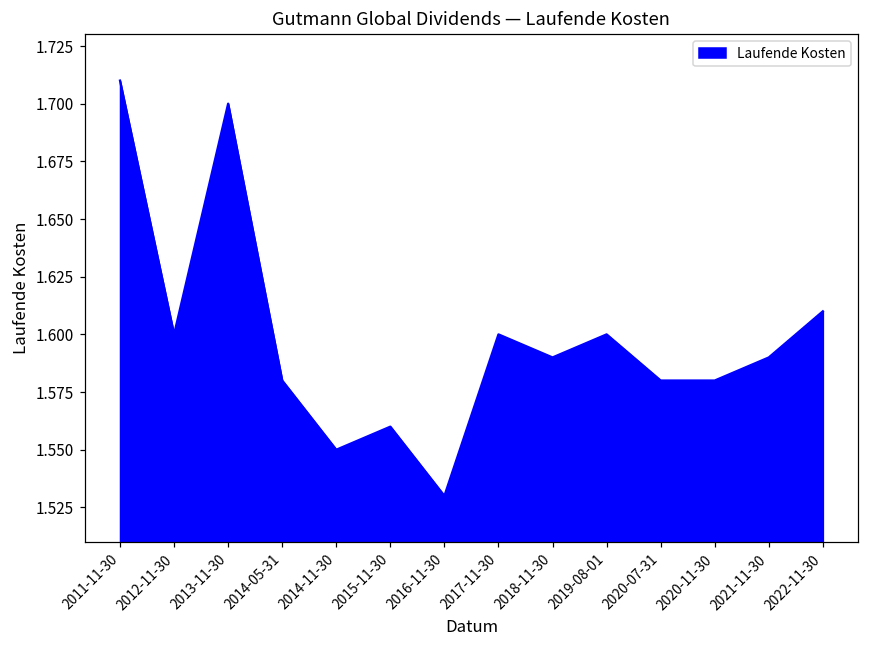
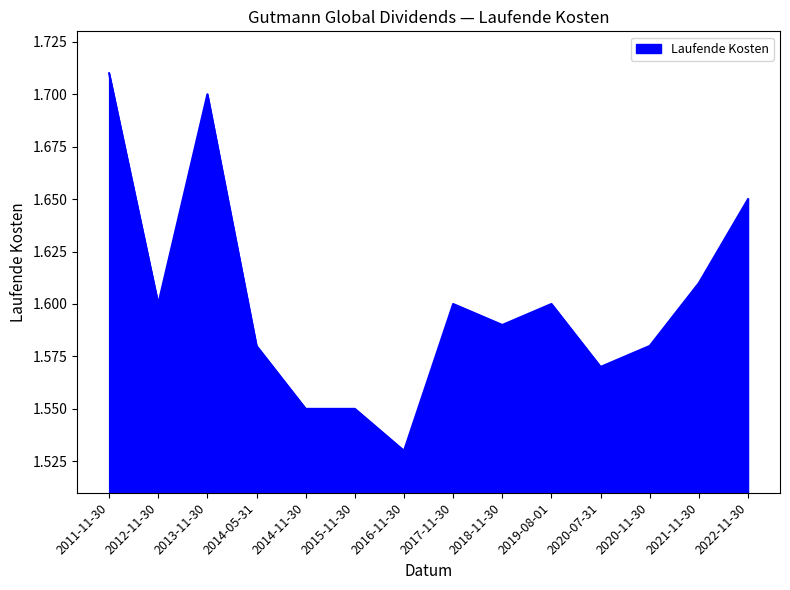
  {
    "2011-11-30": 1.71,
    "2012-11-30": 1.60,
    "2013-11-30": 1.70,
    "2014-05-31": 1.58,
    "2014-11-30": 1.55,
-   "2015-11-30": 1.56,
+   "2015-11-30": 1.55,
    "2016-11-30": 1.53,
    "2017-11-30": 1.60,
    "2018-11-30": 1.59,
    "2019-08-01": 1.60,
-   "2020-07-31": 1.58,
+   "2020-07-31": 1.57,
    "2020-11-30": 1.58,
-   "2021-11-30": 1.59,
-   "2022-11-30": 1.61
+   "2021-11-30": 1.61,
+   "2022-11-30": 1.65
  }
